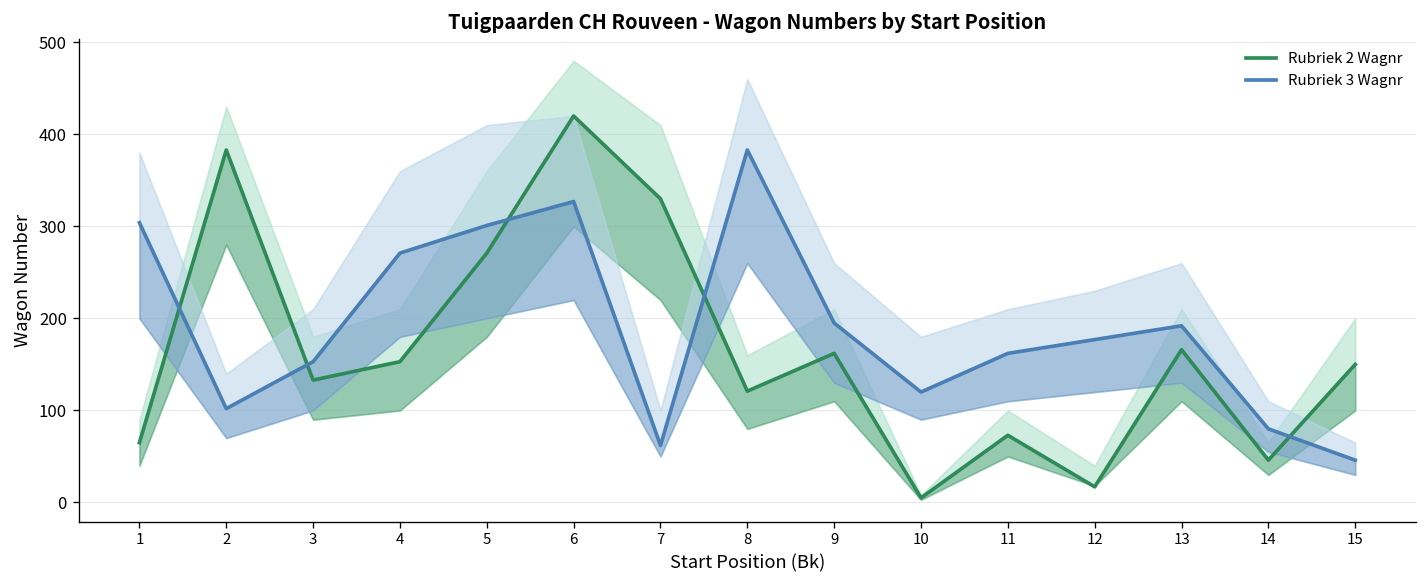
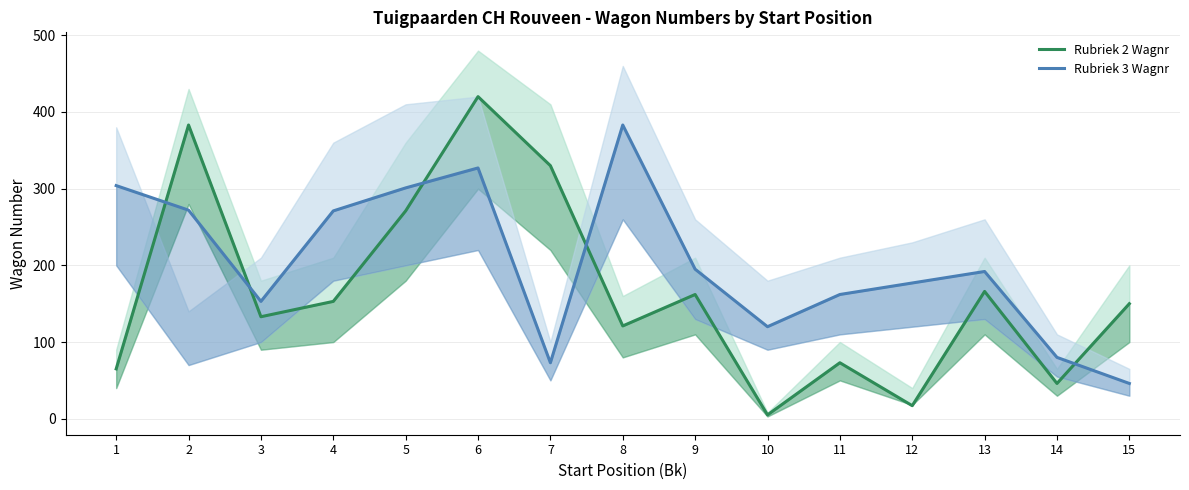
  {
    "Rubriek 3 Wagnr": {
      "1": 300,
-     "2": 100,
+     "2": 270,
      "3": 150,
      "4": 270,
      "5": 300,
      "6": 330,
-     "7": 60,
+     "7": 70,
      "8": 380,
      "9": 200,
      "10": 120,
      "11": 160,
      "12": 180,
      "13": 190,
      "14": 80,
      "15": 50
    }
  }
